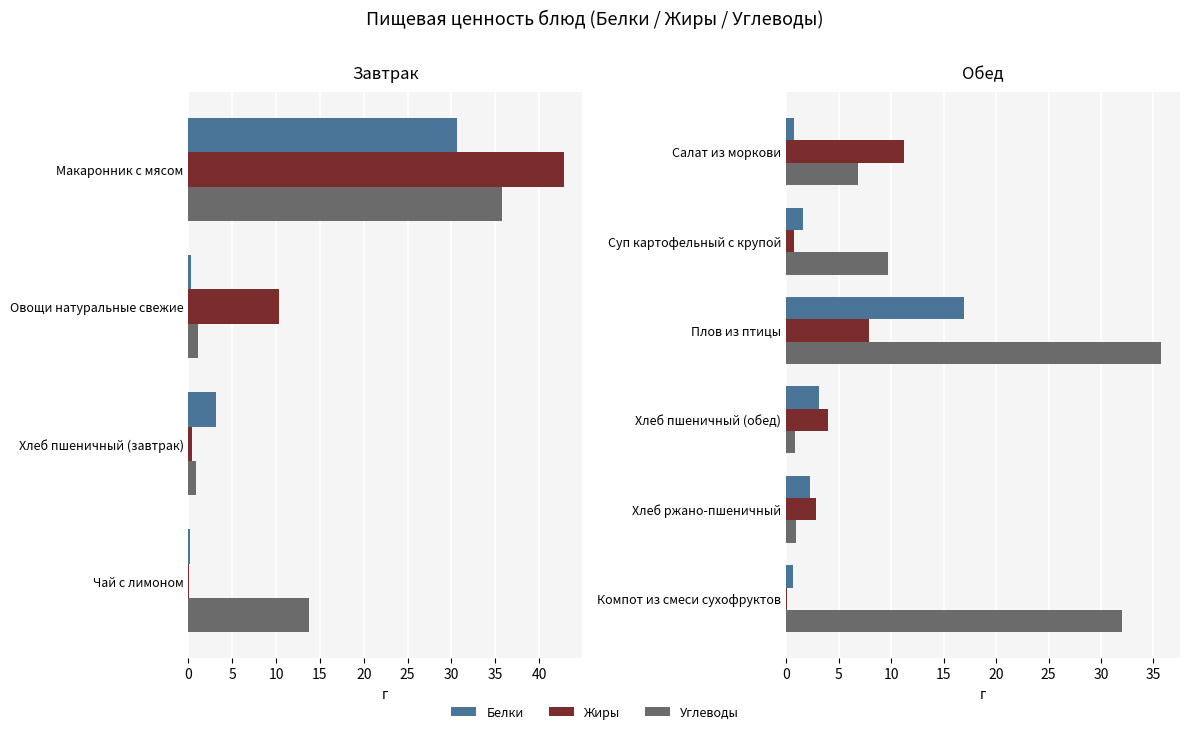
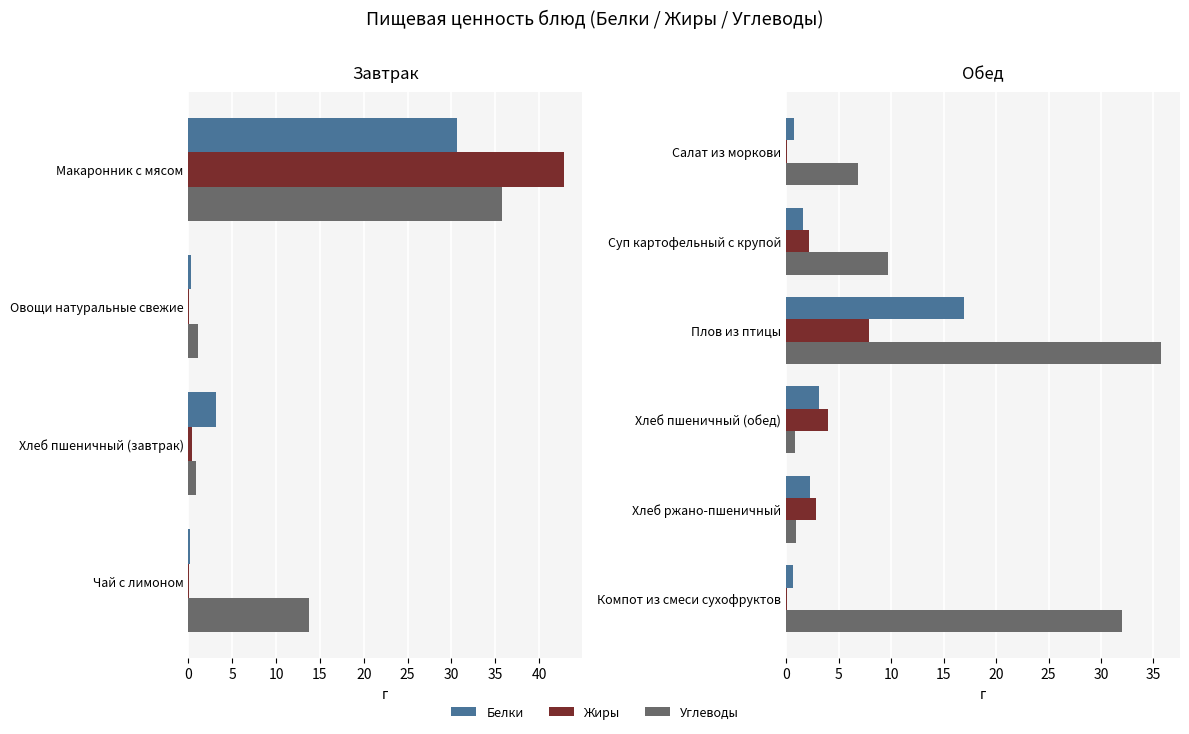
  {
    "Завтрак": {
      "Жиры": {
        "Макаронник с мясом": 43,
-       "Овощи натуральные свежие": 10,
+       "Овощи натуральные свежие": 0,
        "Хлеб пшеничный (завтрак)": 0
      }
    },
    "Обед": {
      "Жиры": {
-       "Салат из моркови": 11.2,
-       "Суп картофельный с крупой": 0.7,
+       "Салат из моркови": 0.1,
+       "Суп картофельный с крупой": 2.2,
        "Плов из птицы": 7.9,
        "Хлеб пшеничный (обед)": 4.0,
        "Хлеб ржано-пшеничный": 2.9
      }
    }
  }
